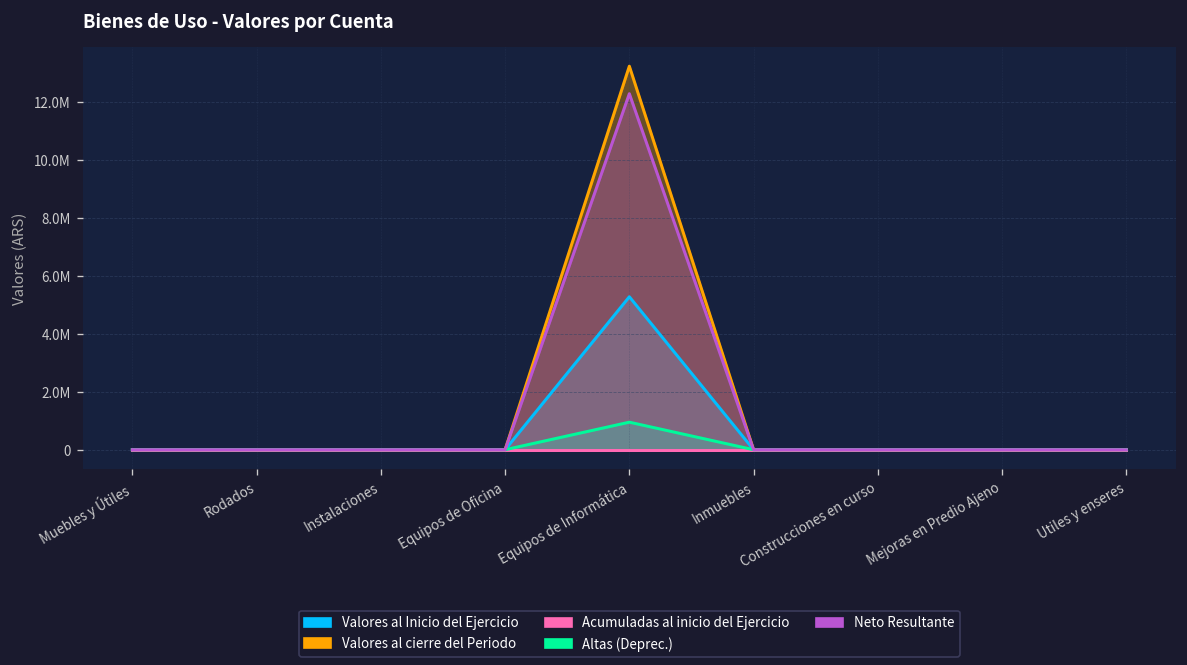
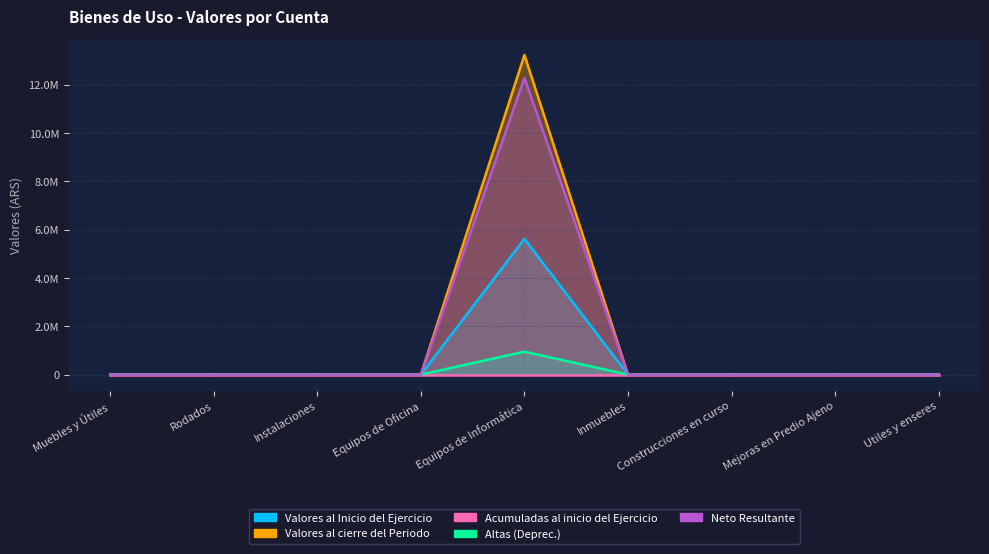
  {
    "Valores al Inicio del Ejercicio": {
-     "Equipos de Informática": 5300000
+     "Equipos de Informática": 5600000
    },
    "Valores al cierre del Periodo": {
      "Equipos de Informática": 13200000
    },
    "Altas (Deprec.)": {
      "Equipos de Informática": 900000
    }
  }
